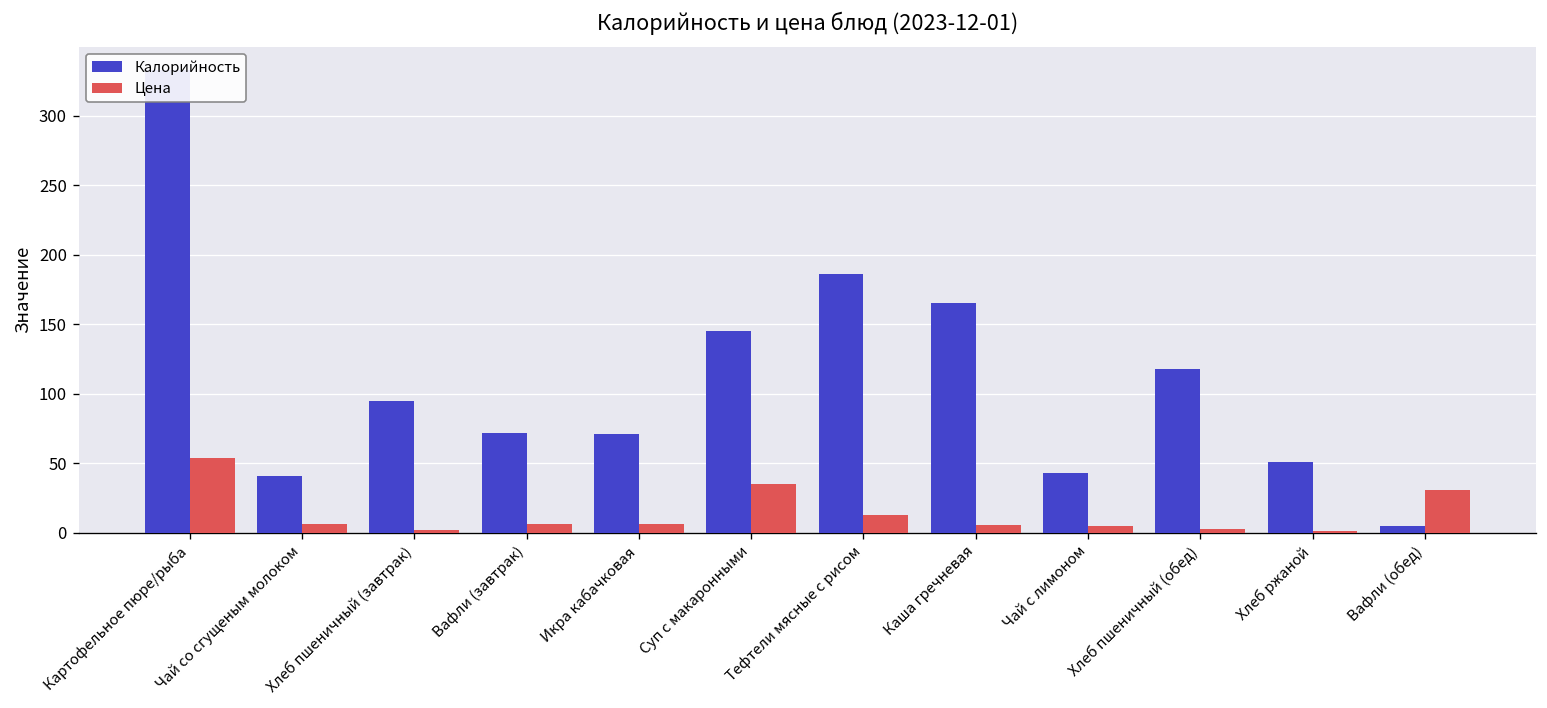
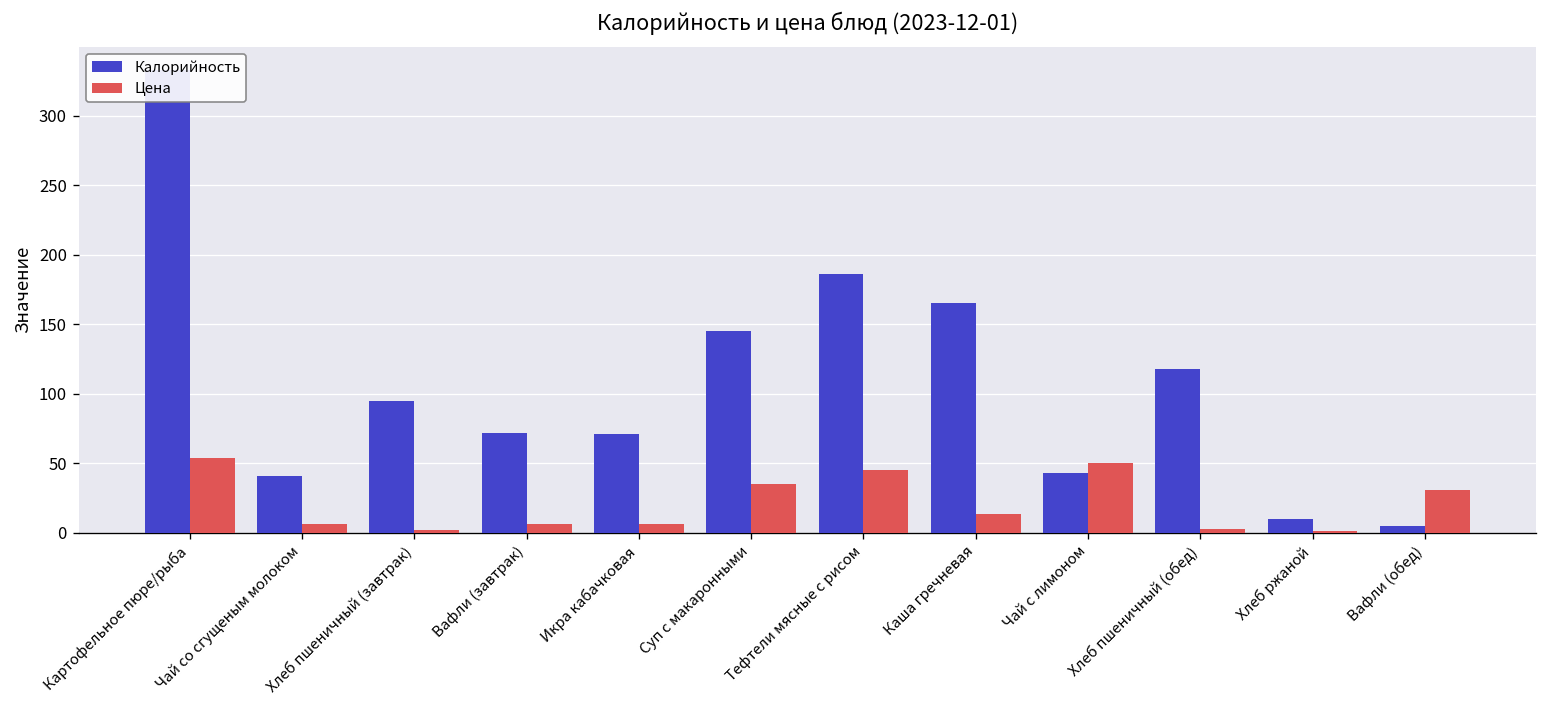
  {
    "Калорийность": {
      "Чай со сгущеным молоком": 41,
      "Хлеб пшеничный (завтрак)": 95,
      "Вафли (завтрак)": 72,
      "Икра кабачковая": 71,
      "Суп с макаронными": 145,
      "Тефтели мясные с рисом": 186,
      "Каша гречневая": 165,
      "Чай с лимоном": 43,
      "Хлеб пшеничный (обед)": 118,
-     "Хлеб ржаной": 51,
+     "Хлеб ржаной": 10,
      "Вафли (обед)": 5
    },
    "Цена": {
      "Картофельное пюре/рыба": 54,
      "Чай со сгущеным молоком": 7,
      "Вафли (завтрак)": 7,
      "Икра кабачковая": 6,
      "Суп с макаронными": 35,
-     "Тефтели мясные с рисом": 12,
-     "Каша гречневая": 6,
-     "Чай с лимоном": 5,
+     "Тефтели мясные с рисом": 45,
+     "Каша гречневая": 13,
+     "Чай с лимоном": 50,
      "Хлеб пшеничный (обед)": 2,
      "Вафли (обед)": 30
    }
  }
